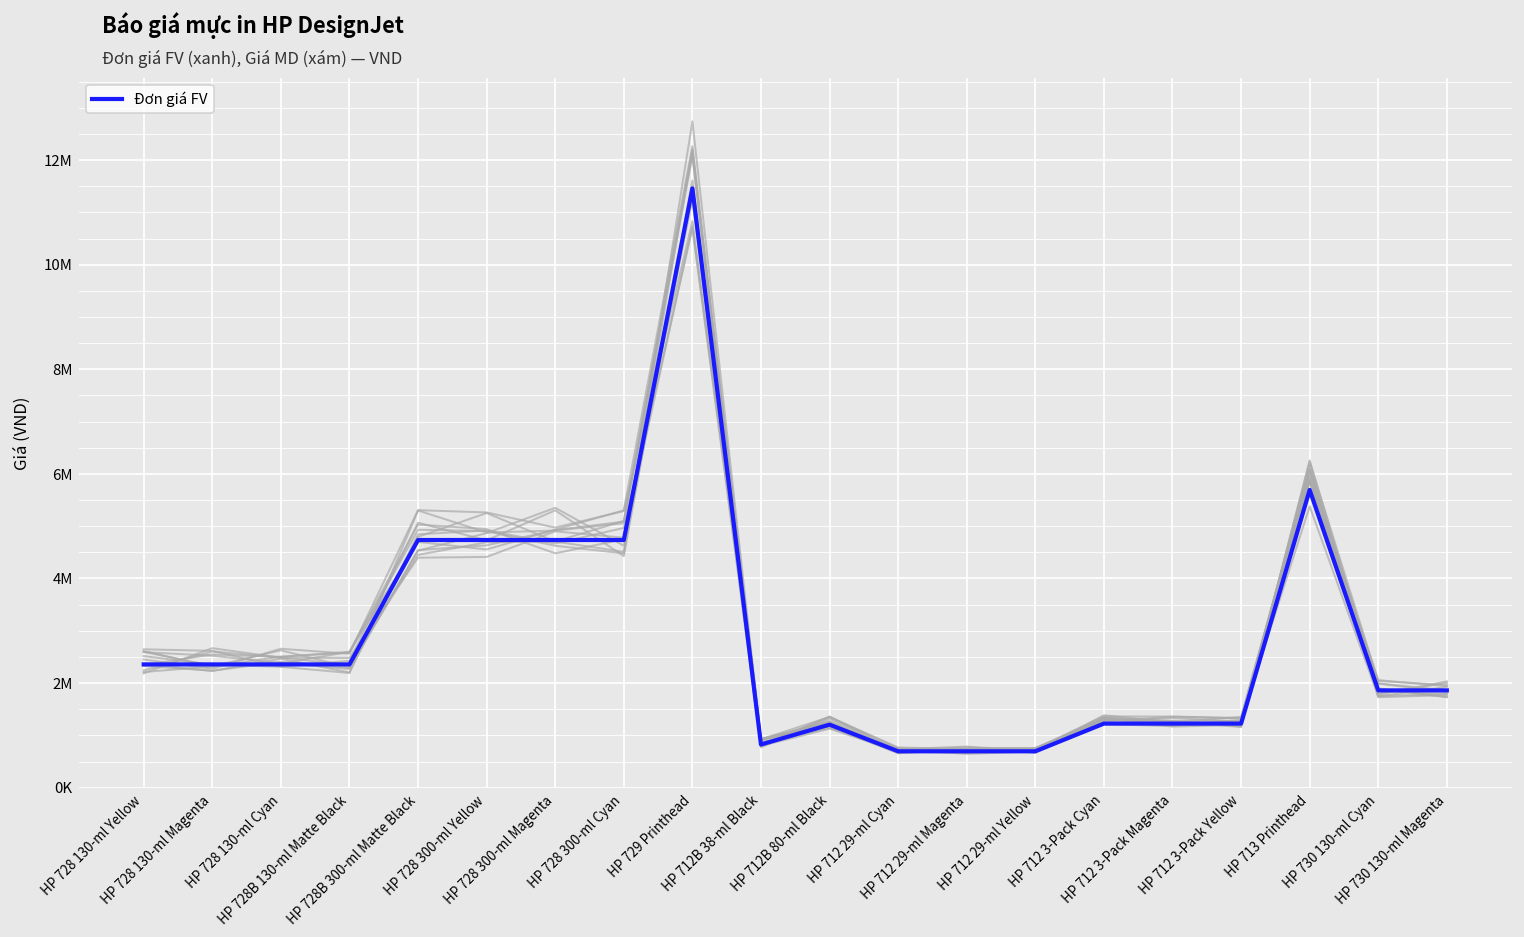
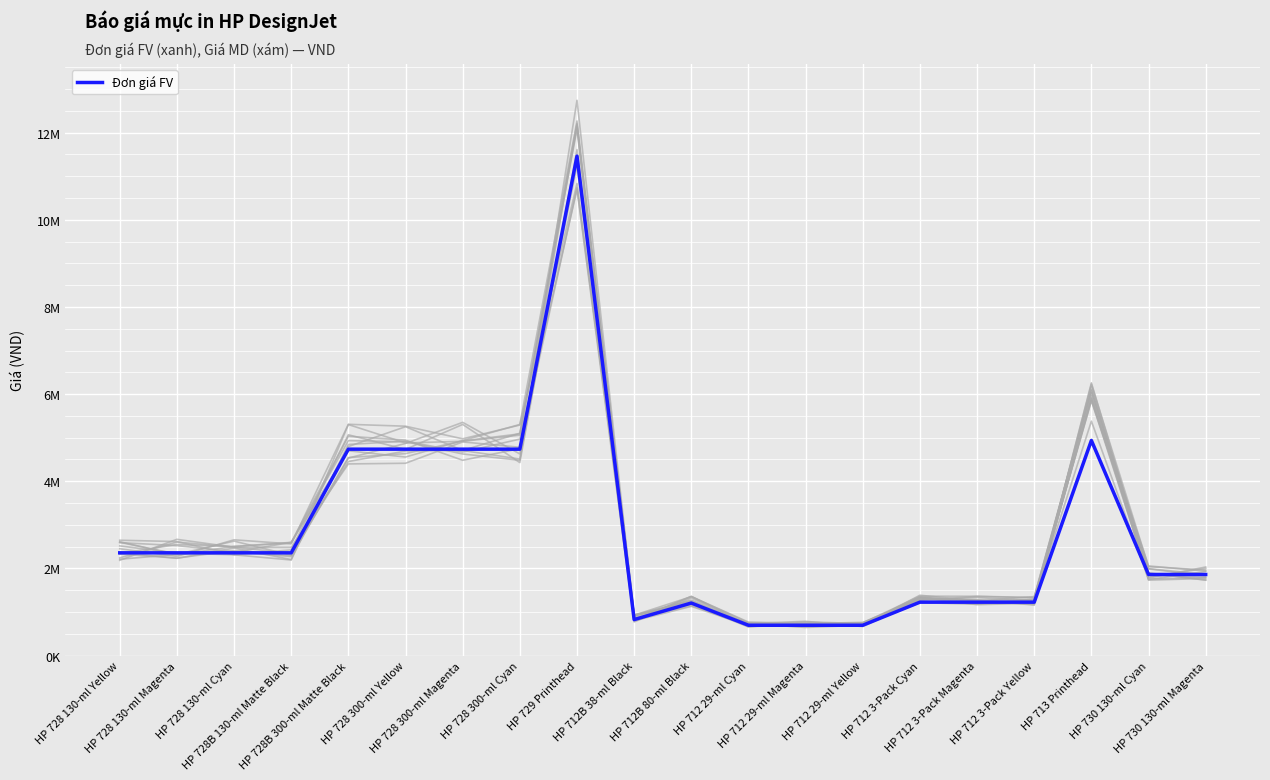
  {
    "Đơn giá FV": {
-     "HP 713 Printhead": 5700000
+     "HP 713 Printhead": 4900000
    }
  }
